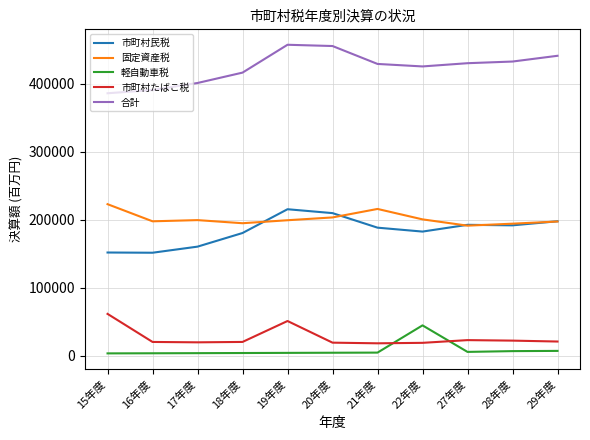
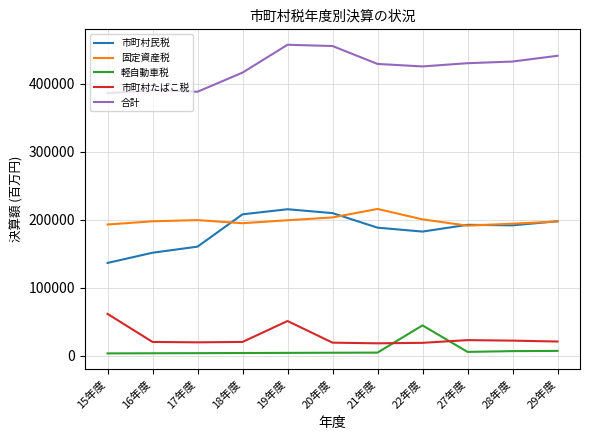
  {
    "市町村民税": {
-     "15年度": 150000,
+     "15年度": 140000,
      "16年度": 150000,
      "17年度": 160000,
-     "18年度": 180000,
+     "18年度": 210000,
      "19年度": 220000,
      "20年度": 210000,
      "21年度": 190000,
      "22年度": 180000
    },
    "固定資産税": {
-     "15年度": 220000,
+     "15年度": 190000,
      "16年度": 200000,
      "17年度": 200000,
      "18年度": 190000,
      "19年度": 200000,
      "20年度": 200000,
      "21年度": 220000,
      "22年度": 200000
    },
    "軽自動車税": {
      "15年度": 0,
      "16年度": 0,
      "17年度": 0,
      "18年度": 0,
      "19年度": 0,
      "20年度": 0,
      "21年度": 0,
      "22年度": 40000,
      "27年度": 10000,
      "28年度": 10000,
      "29年度": 10000
    },
    "市町村たばこ税": {
      "15年度": 60000,
      "16年度": 20000,
      "17年度": 20000,
      "18年度": 20000,
      "19年度": 50000,
      "20年度": 20000,
      "21年度": 20000,
      "22年度": 20000,
      "27年度": 20000,
      "28年度": 20000,
      "29年度": 20000
    },
    "合計": {
-     "17年度": 400000,
+     "17年度": 390000,
      "18年度": 420000,
      "19年度": 460000,
      "20年度": 460000,
      "21年度": 430000,
      "22年度": 430000,
      "27年度": 430000,
      "28年度": 430000,
      "29年度": 440000
    }
  }
